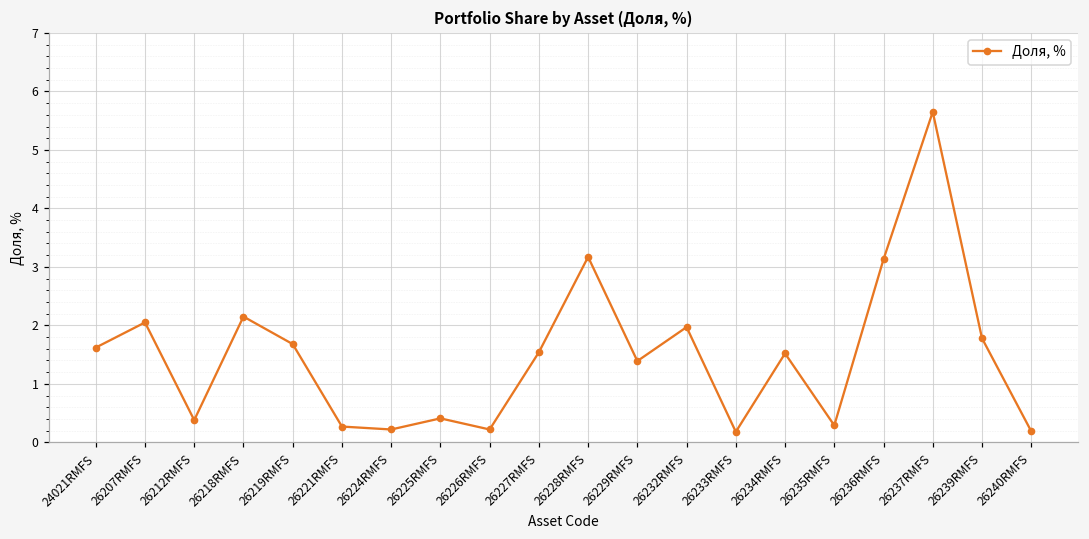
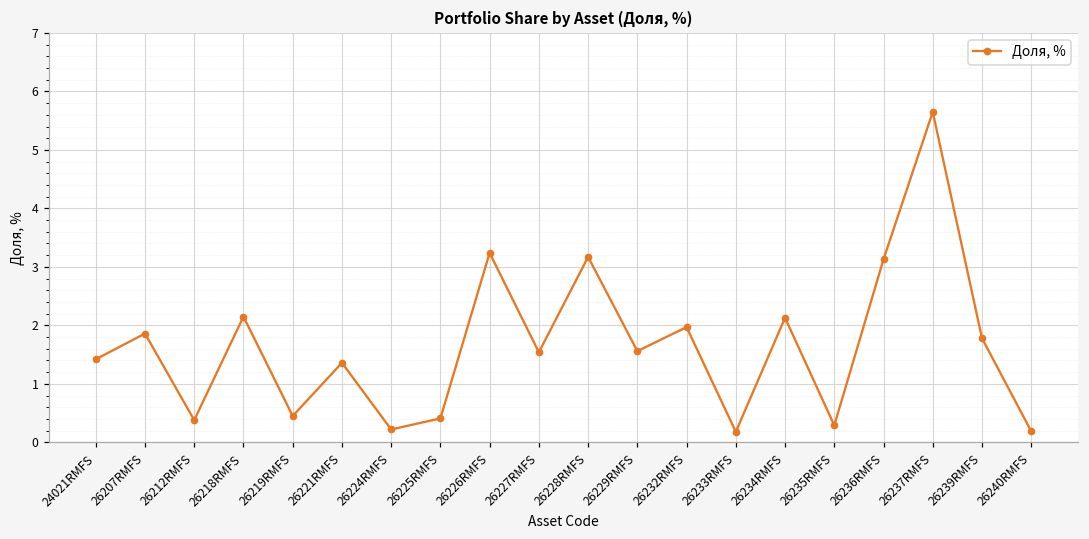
  {
-   "24021RMFS": 1.6,
-   "26207RMFS": 2.1,
+   "24021RMFS": 1.4,
+   "26207RMFS": 1.9,
    "26212RMFS": 0.4,
    "26218RMFS": 2.2,
-   "26219RMFS": 1.7,
-   "26221RMFS": 0.3,
+   "26219RMFS": 0.5,
+   "26221RMFS": 1.4,
    "26224RMFS": 0.2,
    "26225RMFS": 0.4,
-   "26226RMFS": 0.2,
+   "26226RMFS": 3.2,
    "26227RMFS": 1.5,
    "26228RMFS": 3.2,
-   "26229RMFS": 1.4,
+   "26229RMFS": 1.6,
    "26232RMFS": 2.0,
    "26233RMFS": 0.2,
-   "26234RMFS": 1.5,
+   "26234RMFS": 2.1,
    "26235RMFS": 0.3,
    "26236RMFS": 3.1,
    "26237RMFS": 5.7,
    "26239RMFS": 1.8,
    "26240RMFS": 0.2
  }
